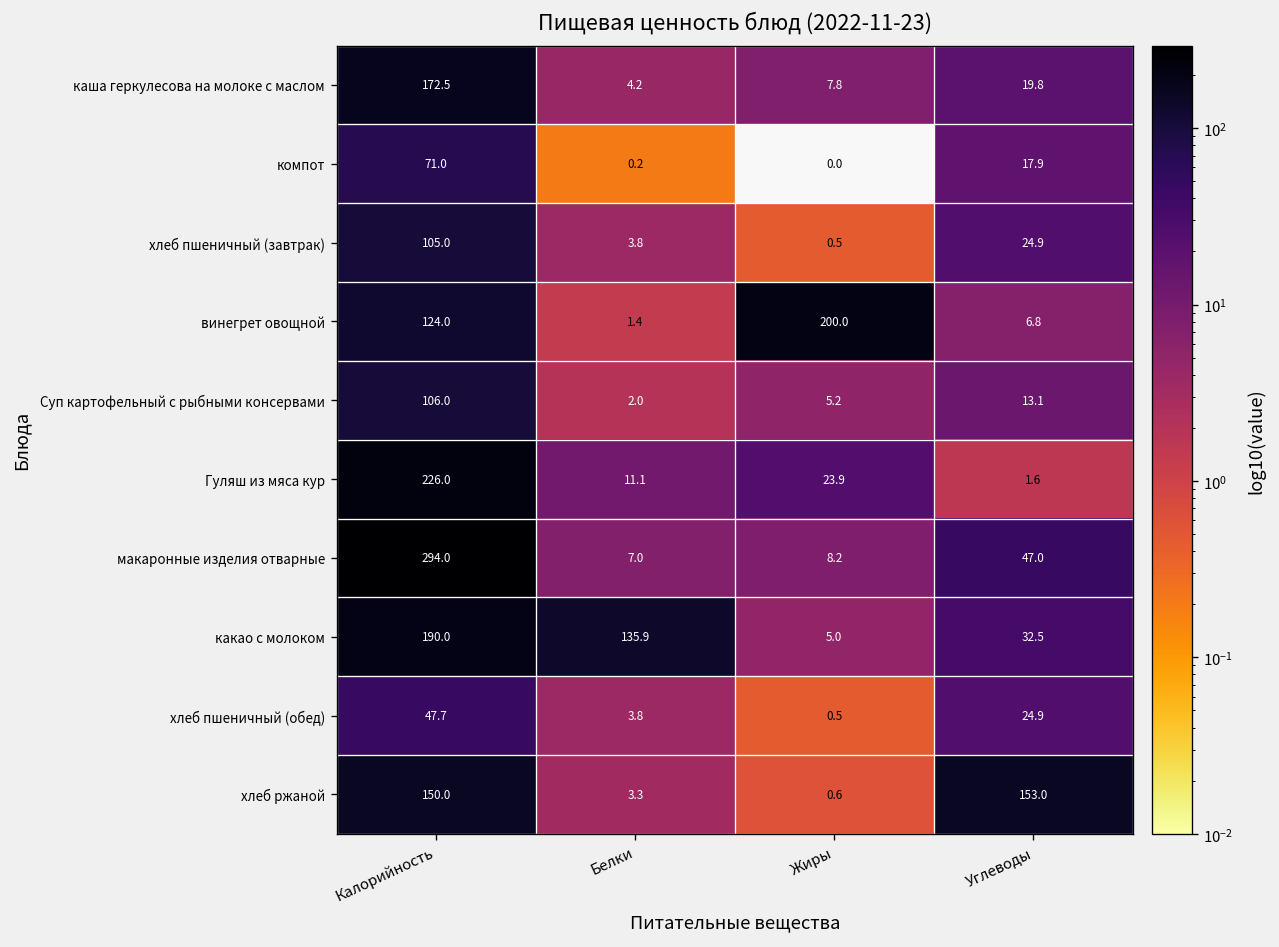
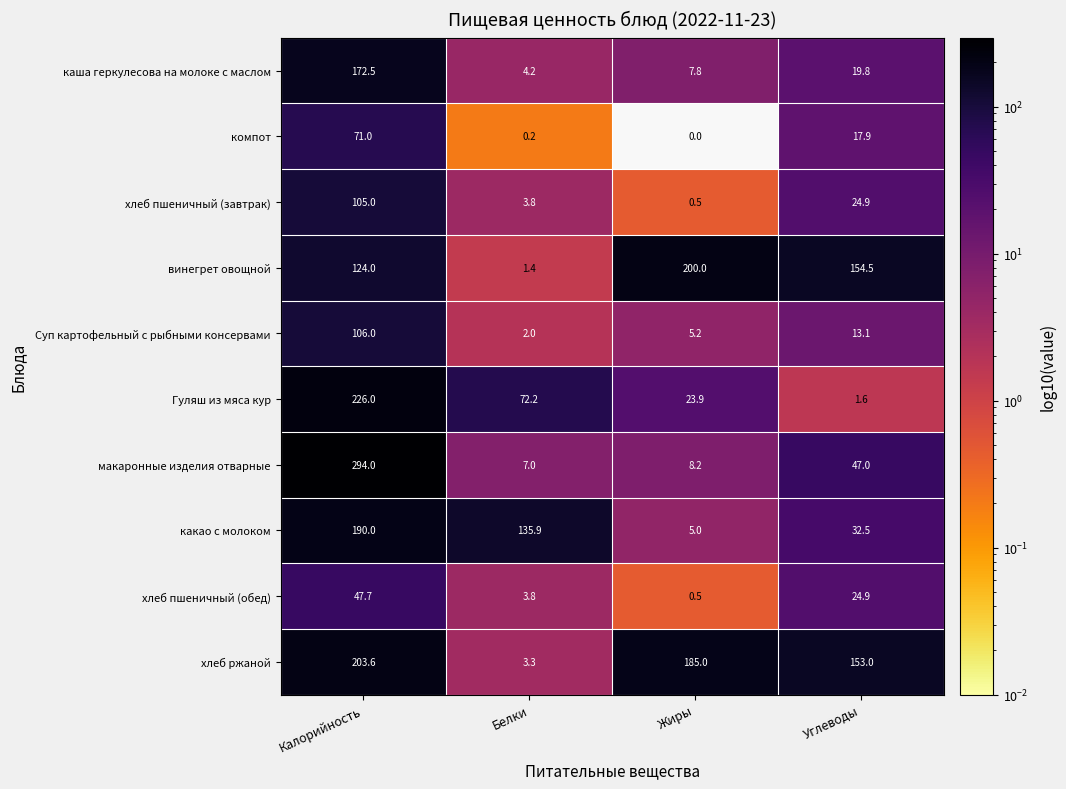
  {
    "каша геркулесова на молоке с маслом": {
      "Калорийность": 172.5,
      "Белки": 4.2,
      "Жиры": 7.8,
      "Углеводы": 19.8
    },
    "компот": {
      "Калорийность": 71.0,
      "Белки": 0.2,
      "Жиры": 0.0,
      "Углеводы": 17.9
    },
    "хлеб пшеничный (завтрак)": {
      "Калорийность": 105.0,
      "Белки": 3.8,
      "Жиры": 0.5,
      "Углеводы": 24.9
    },
    "винегрет овощной": {
      "Калорийность": 124.0,
      "Белки": 1.4,
      "Жиры": 200.0,
-     "Углеводы": 6.8
+     "Углеводы": 154.5
    },
    "Суп картофельный с рыбными консервами": {
      "Калорийность": 106.0,
      "Белки": 2.0,
      "Жиры": 5.2,
      "Углеводы": 13.1
    },
    "Гуляш из мяса кур": {
      "Калорийность": 226.0,
-     "Белки": 11.1,
+     "Белки": 72.2,
      "Жиры": 23.9,
      "Углеводы": 1.6
    },
    "макаронные изделия отварные": {
      "Калорийность": 294.0,
      "Белки": 7.0,
      "Жиры": 8.2,
      "Углеводы": 47.0
    },
    "какао с молоком": {
      "Калорийность": 190.0,
      "Белки": 135.9,
      "Жиры": 5.0,
      "Углеводы": 32.5
    },
    "хлеб пшеничный (обед)": {
      "Калорийность": 47.7,
      "Белки": 3.8,
      "Жиры": 0.5,
      "Углеводы": 24.9
    },
    "хлеб ржаной": {
-     "Калорийность": 150.0,
+     "Калорийность": 203.6,
      "Белки": 3.3,
-     "Жиры": 0.6,
+     "Жиры": 185.0,
      "Углеводы": 153.0
    }
  }
